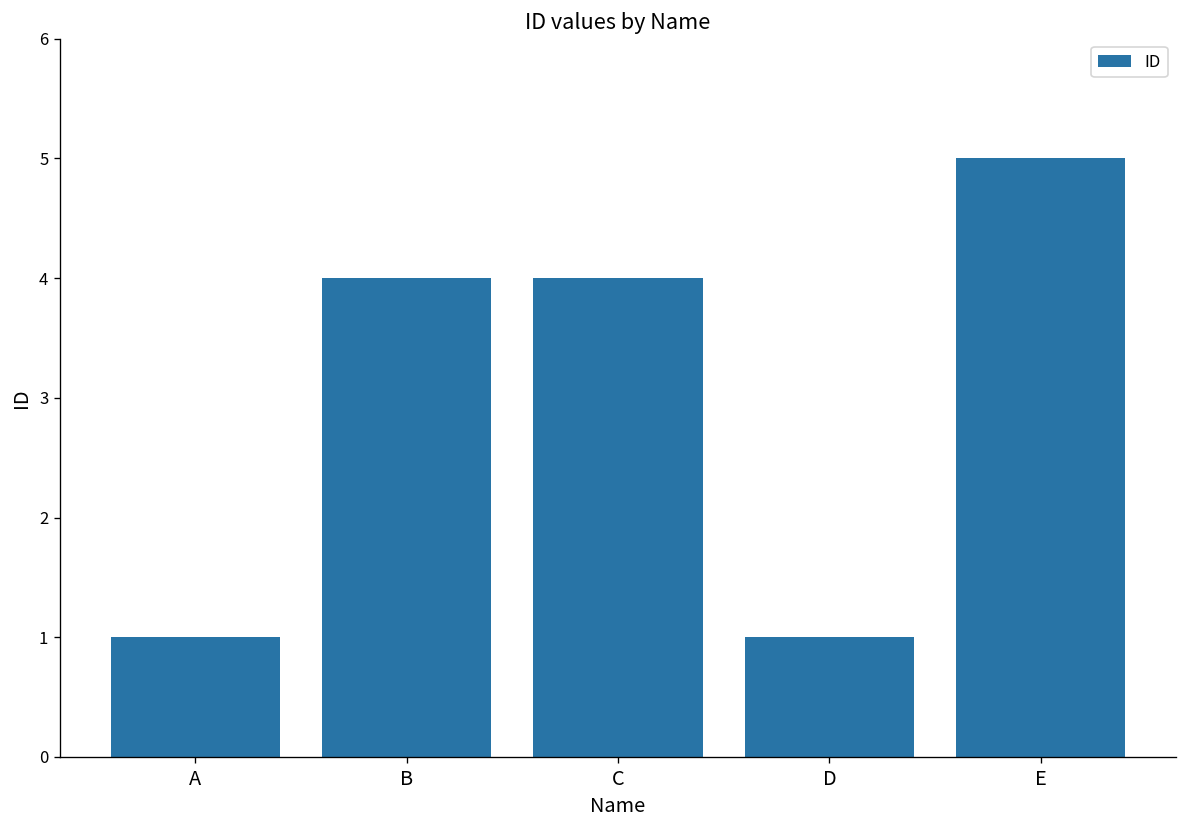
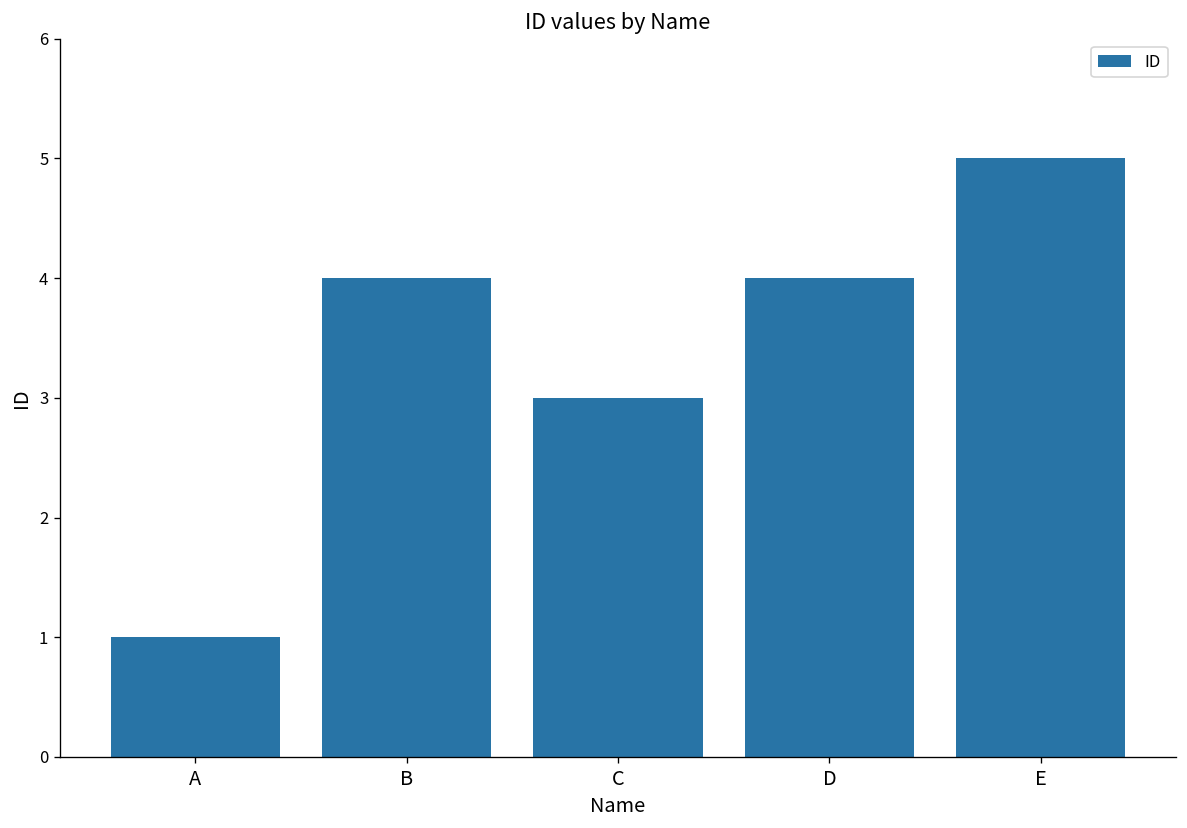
  {
    "A": 1,
    "B": 4,
-   "C": 4,
-   "D": 1,
+   "C": 3,
+   "D": 4,
    "E": 5
  }
